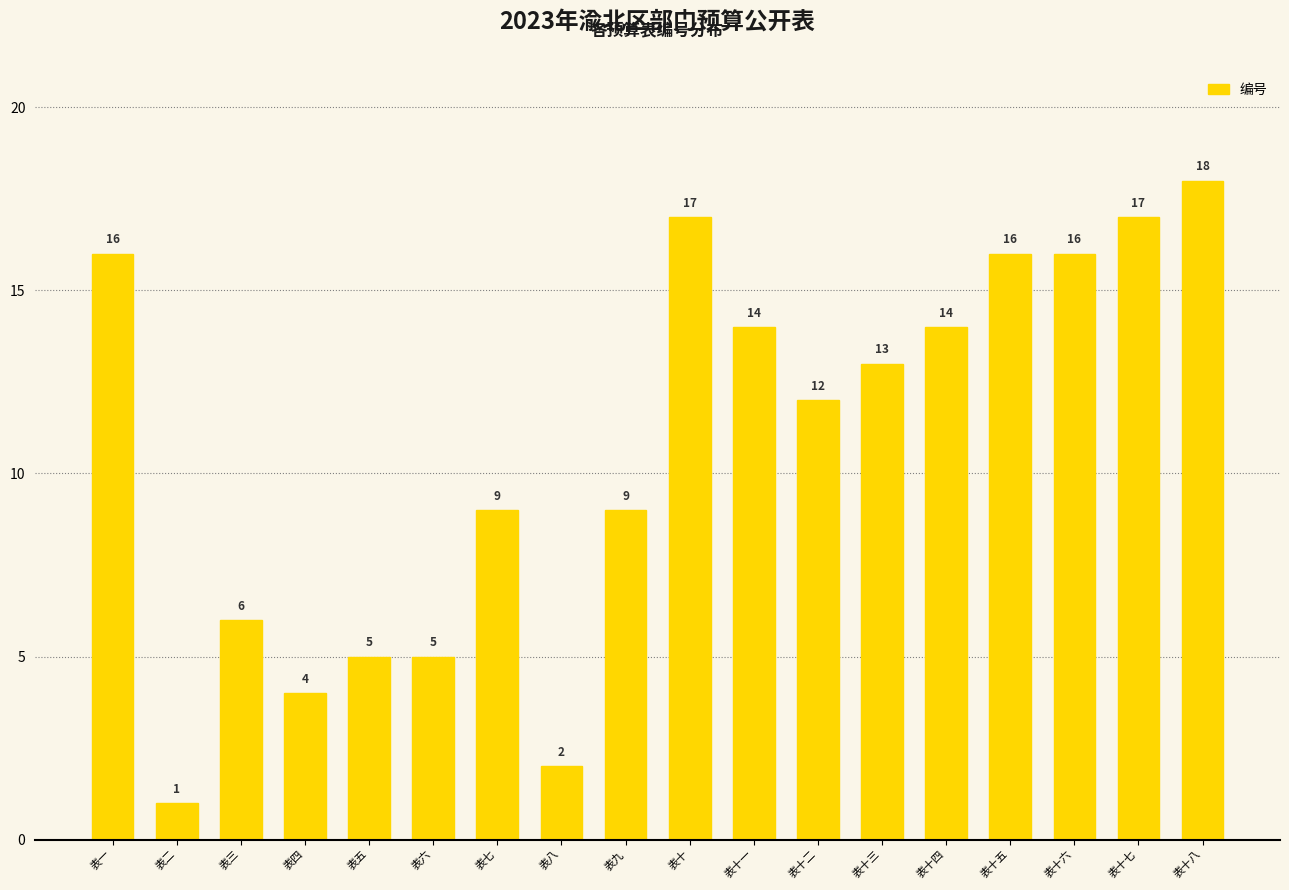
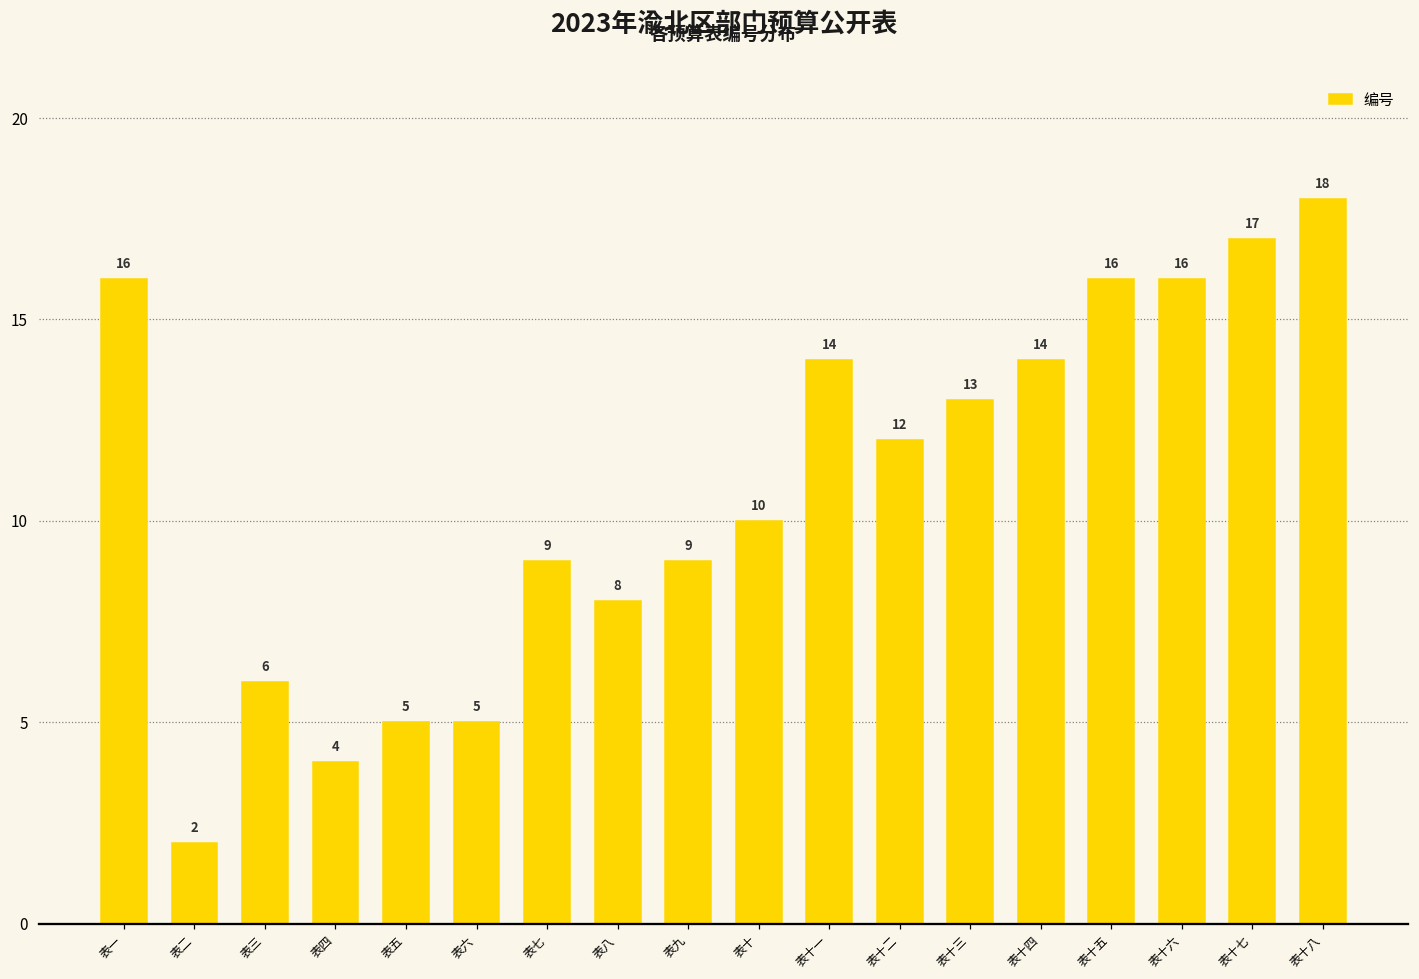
  {
    "表一": 16,
-   "表二": 1,
+   "表二": 2,
    "表三": 6,
    "表四": 4,
    "表五": 5,
    "表六": 5,
    "表七": 9,
-   "表八": 2,
+   "表八": 8,
    "表九": 9,
-   "表十": 17,
+   "表十": 10,
    "表十一": 14,
    "表十二": 12,
    "表十三": 13,
    "表十四": 14,
    "表十五": 16,
    "表十六": 16,
    "表十七": 17,
    "表十八": 18
  }
